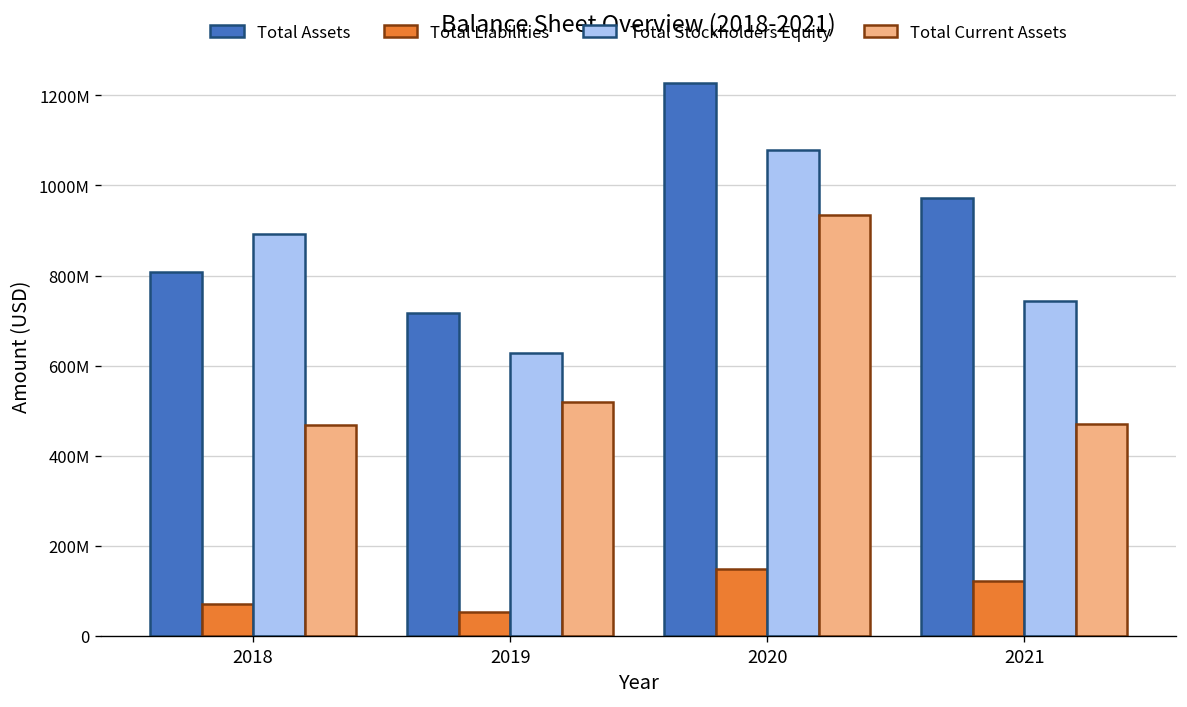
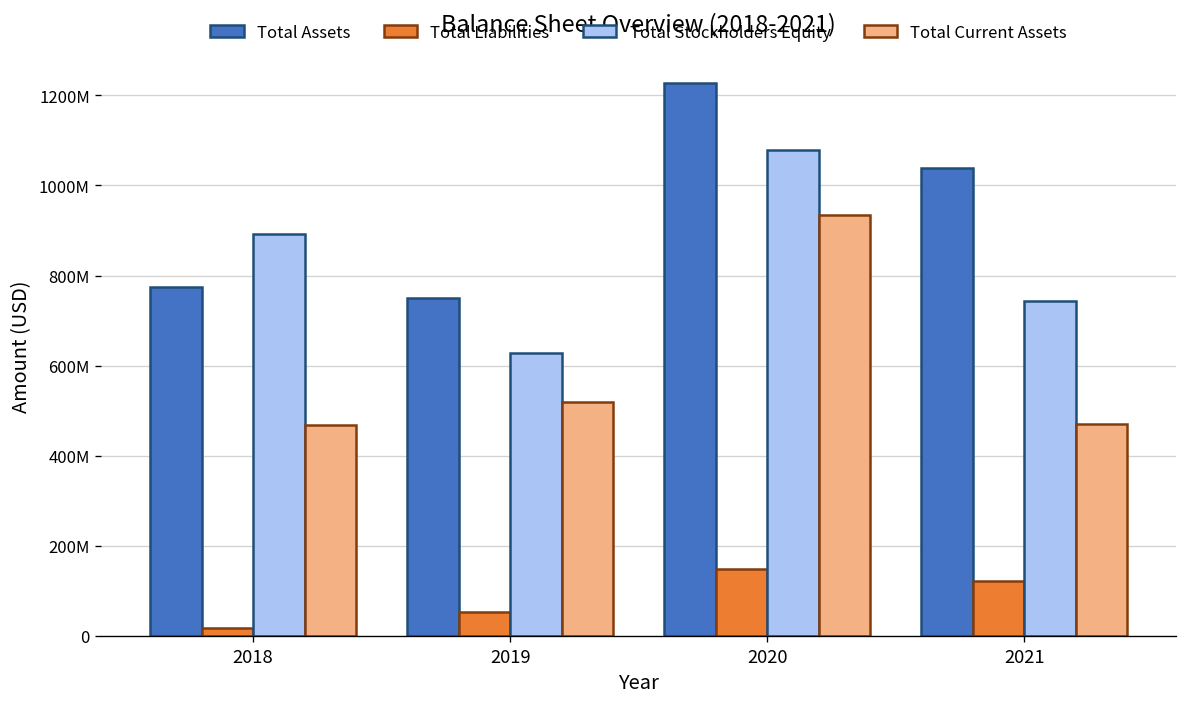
  {
    "Total Assets": {
-     "2018": 810000000,
-     "2019": 720000000,
+     "2018": 770000000,
+     "2019": 750000000,
      "2020": 1230000000,
-     "2021": 970000000
+     "2021": 1040000000
    },
    "Total Liabilities": {
-     "2018": 70000000,
+     "2018": 20000000,
      "2019": 50000000,
      "2020": 150000000,
      "2021": 120000000
    },
    "Total Stockholders Equity": {
      "2018": 890000000,
      "2019": 630000000,
      "2020": 1080000000,
      "2021": 740000000
    },
    "Total Current Assets": {
      "2018": 470000000,
      "2019": 520000000,
      "2020": 930000000,
      "2021": 470000000
    }
  }
